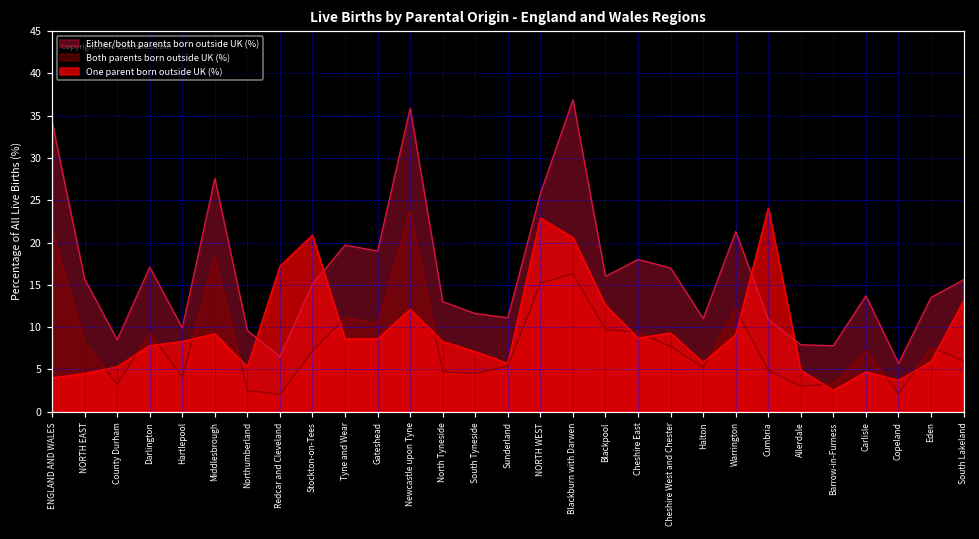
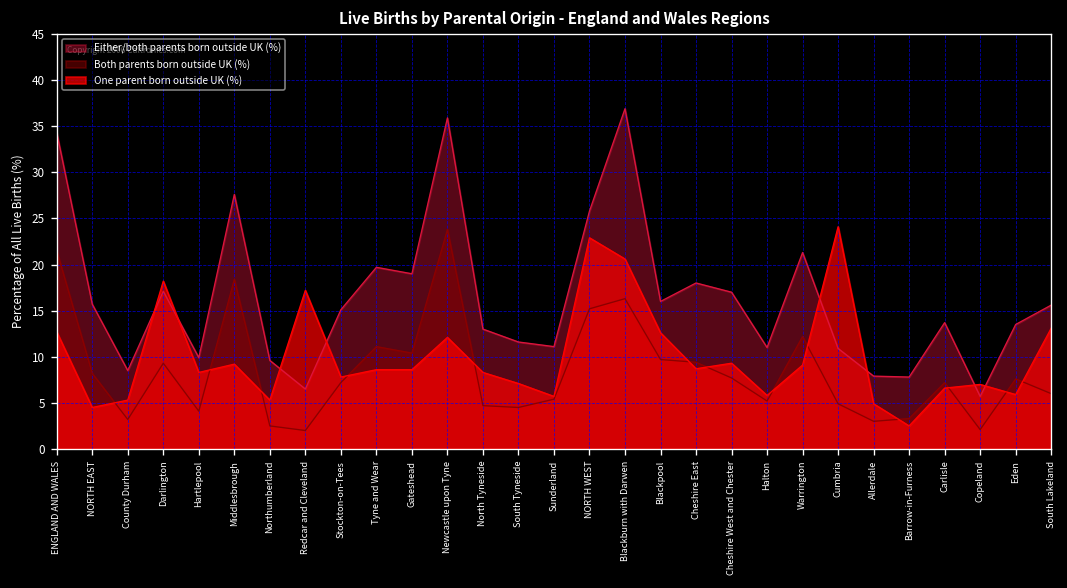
  {
    "One parent born outside UK (%)": {
-     "ENGLAND AND WALES": 4,
+     "ENGLAND AND WALES": 13,
      "NORTH EAST": 5,
      "County Durham": 5,
-     "Darlington": 8,
+     "Darlington": 18,
      "Hartlepool": 8,
      "Middlesbrough": 9,
      "Northumberland": 5,
      "Redcar and Cleveland": 17,
-     "Stockton-on-Tees": 21,
+     "Stockton-on-Tees": 8,
      "Tyne and Wear": 9,
      "Gateshead": 9,
      "Newcastle upon Tyne": 12,
      "North Tyneside": 8,
      "South Tyneside": 7,
      "NORTH WEST": 23,
      "Blackburn with Darwen": 21,
      "Blackpool": 13,
      "Cheshire East": 9,
      "Cheshire West and Chester": 9,
      "Halton": 6,
      "Warrington": 9,
      "Cumbria": 24,
      "Allerdale": 5,
      "Barrow-in-Furness": 3,
-     "Carlisle": 5,
-     "Copeland": 4,
+     "Carlisle": 7,
+     "Copeland": 7,
      "Eden": 6,
      "South Lakeland": 13
    }
  }
